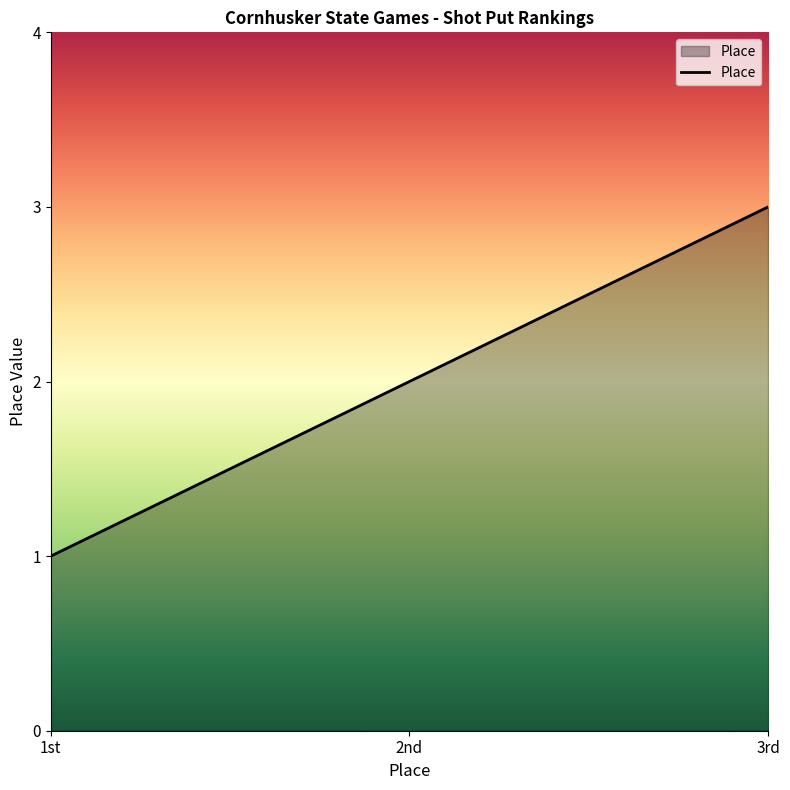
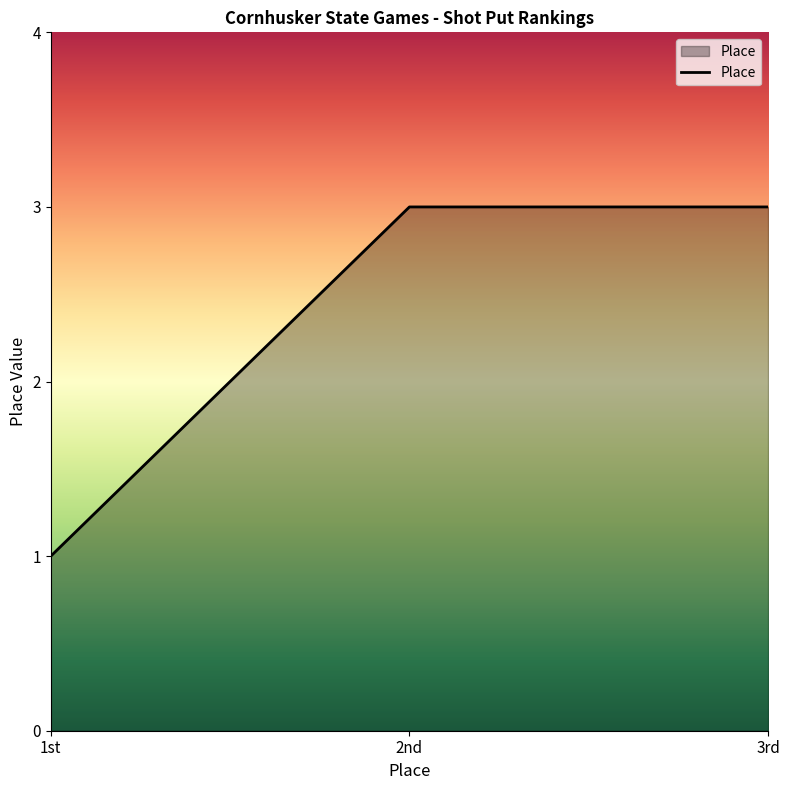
  {
    "1st": 1,
-   "2nd": 2,
+   "2nd": 3,
    "3rd": 3
  }
